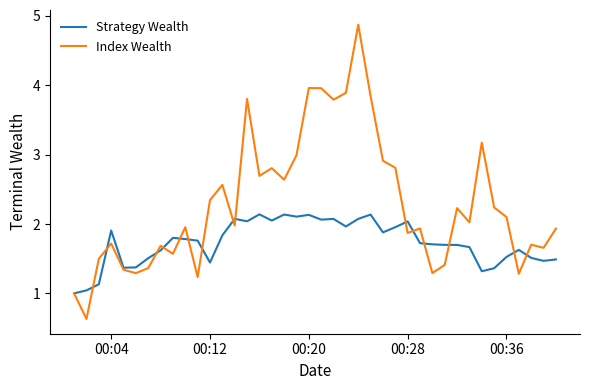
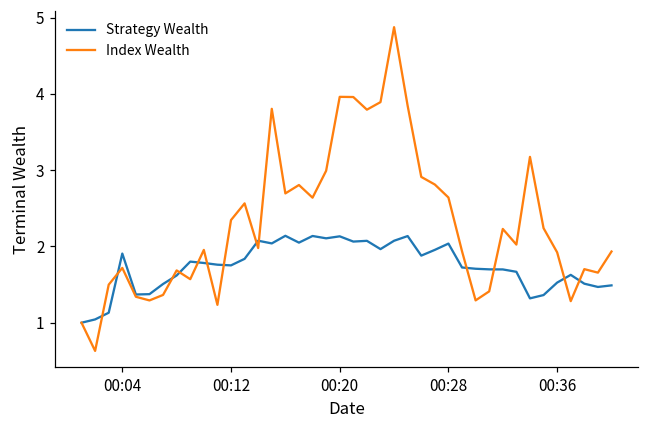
  {
    "Strategy Wealth": {
      "00:04": 1.9,
-     "00:12": 1.4,
+     "00:12": 1.8,
      "00:20": 2.1,
      "00:28": 2.0,
      "00:36": 1.5
    },
    "Index Wealth": {
      "00:04": 1.7,
      "00:12": 2.3,
      "00:20": 4.0,
-     "00:28": 1.9,
-     "00:36": 2.1
+     "00:28": 2.6,
+     "00:36": 1.9
    }
  }
